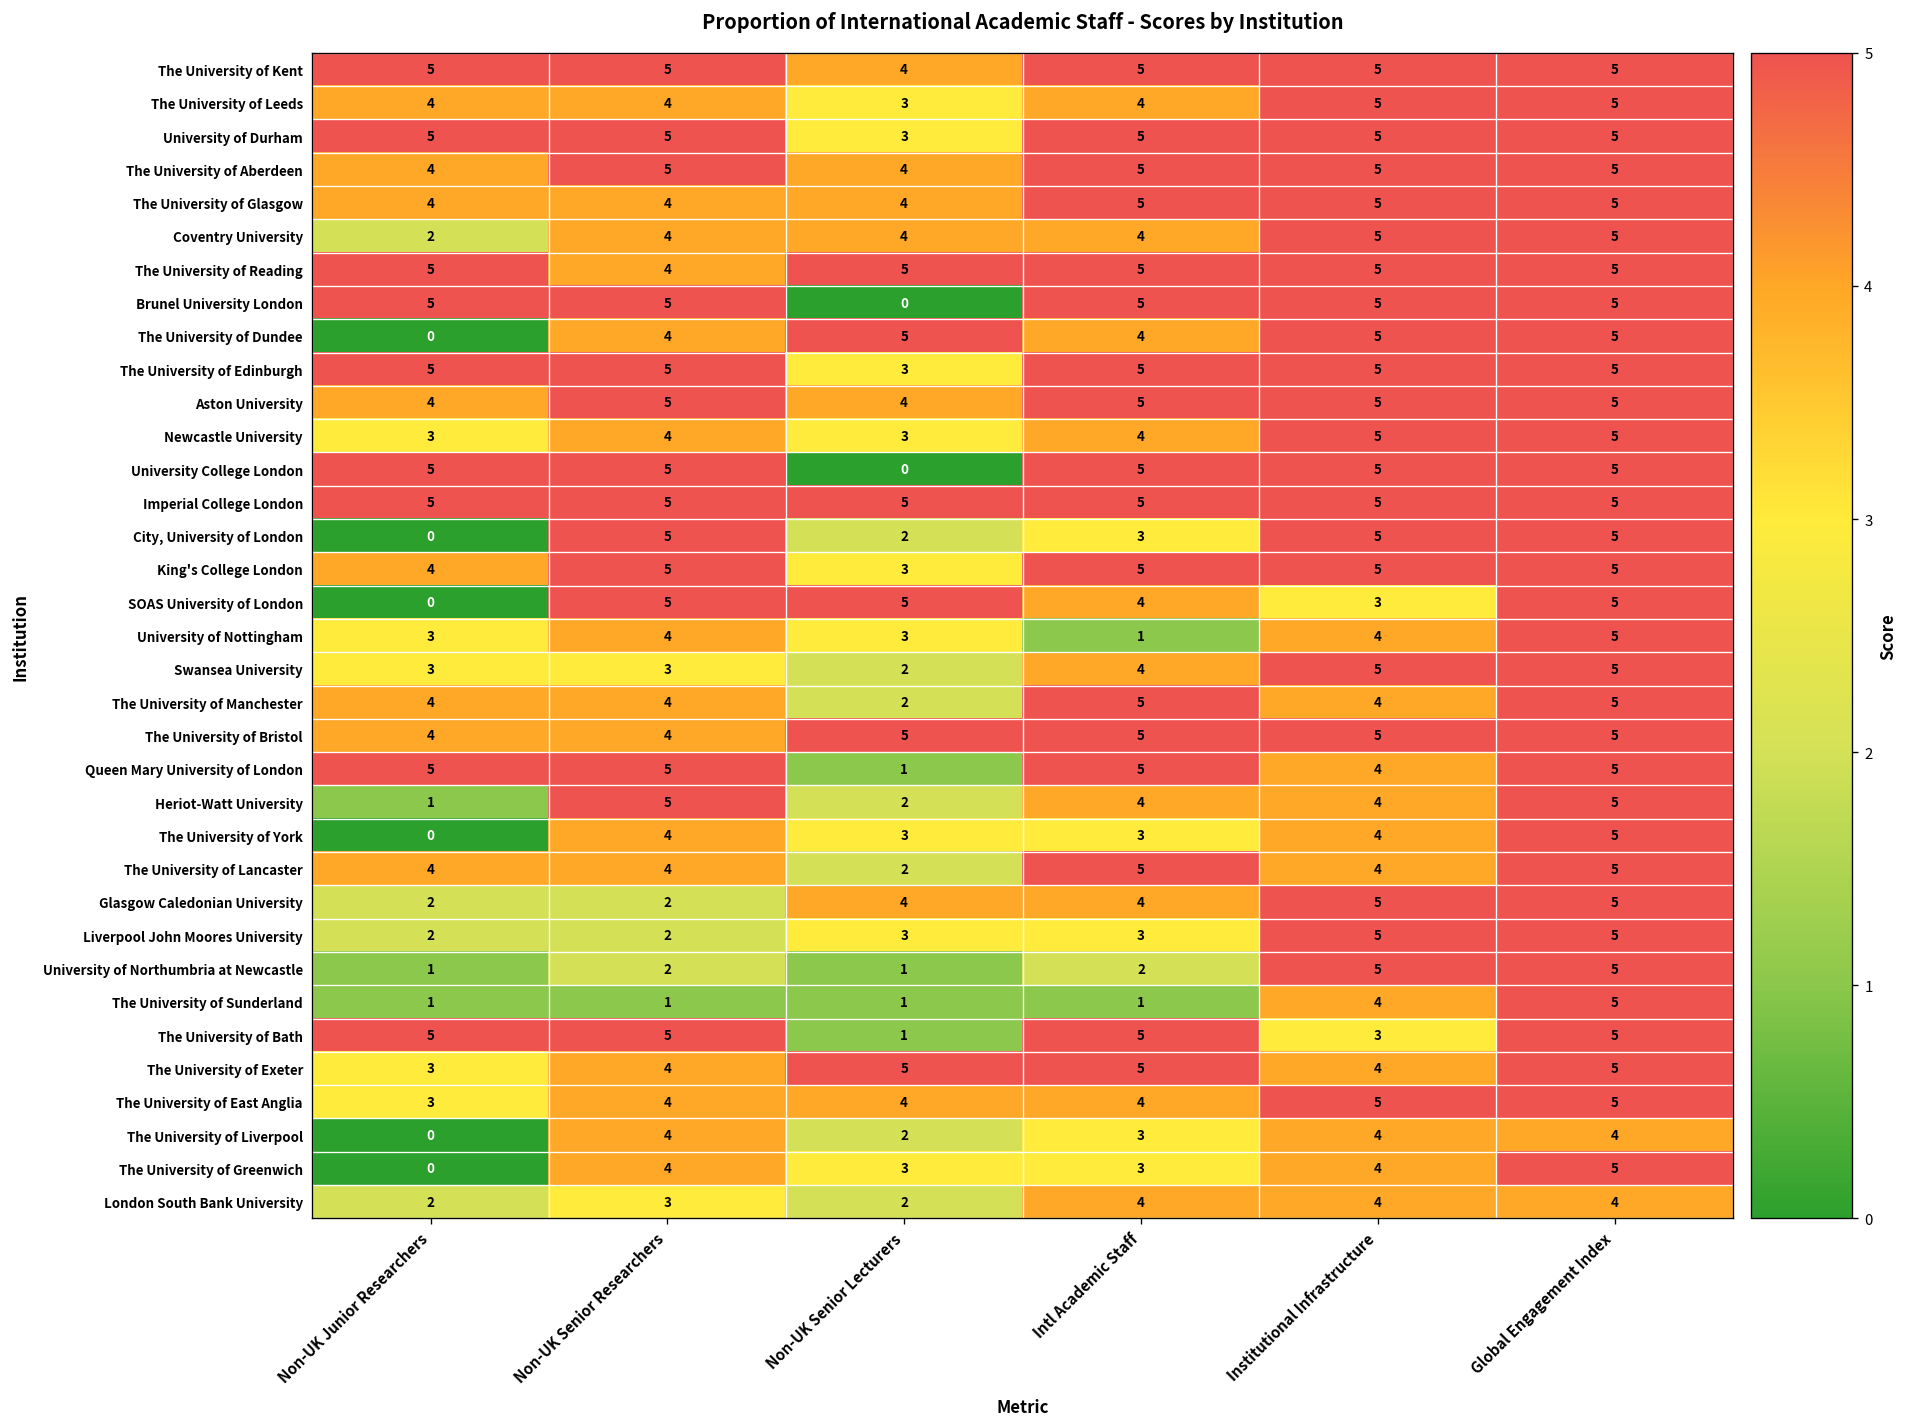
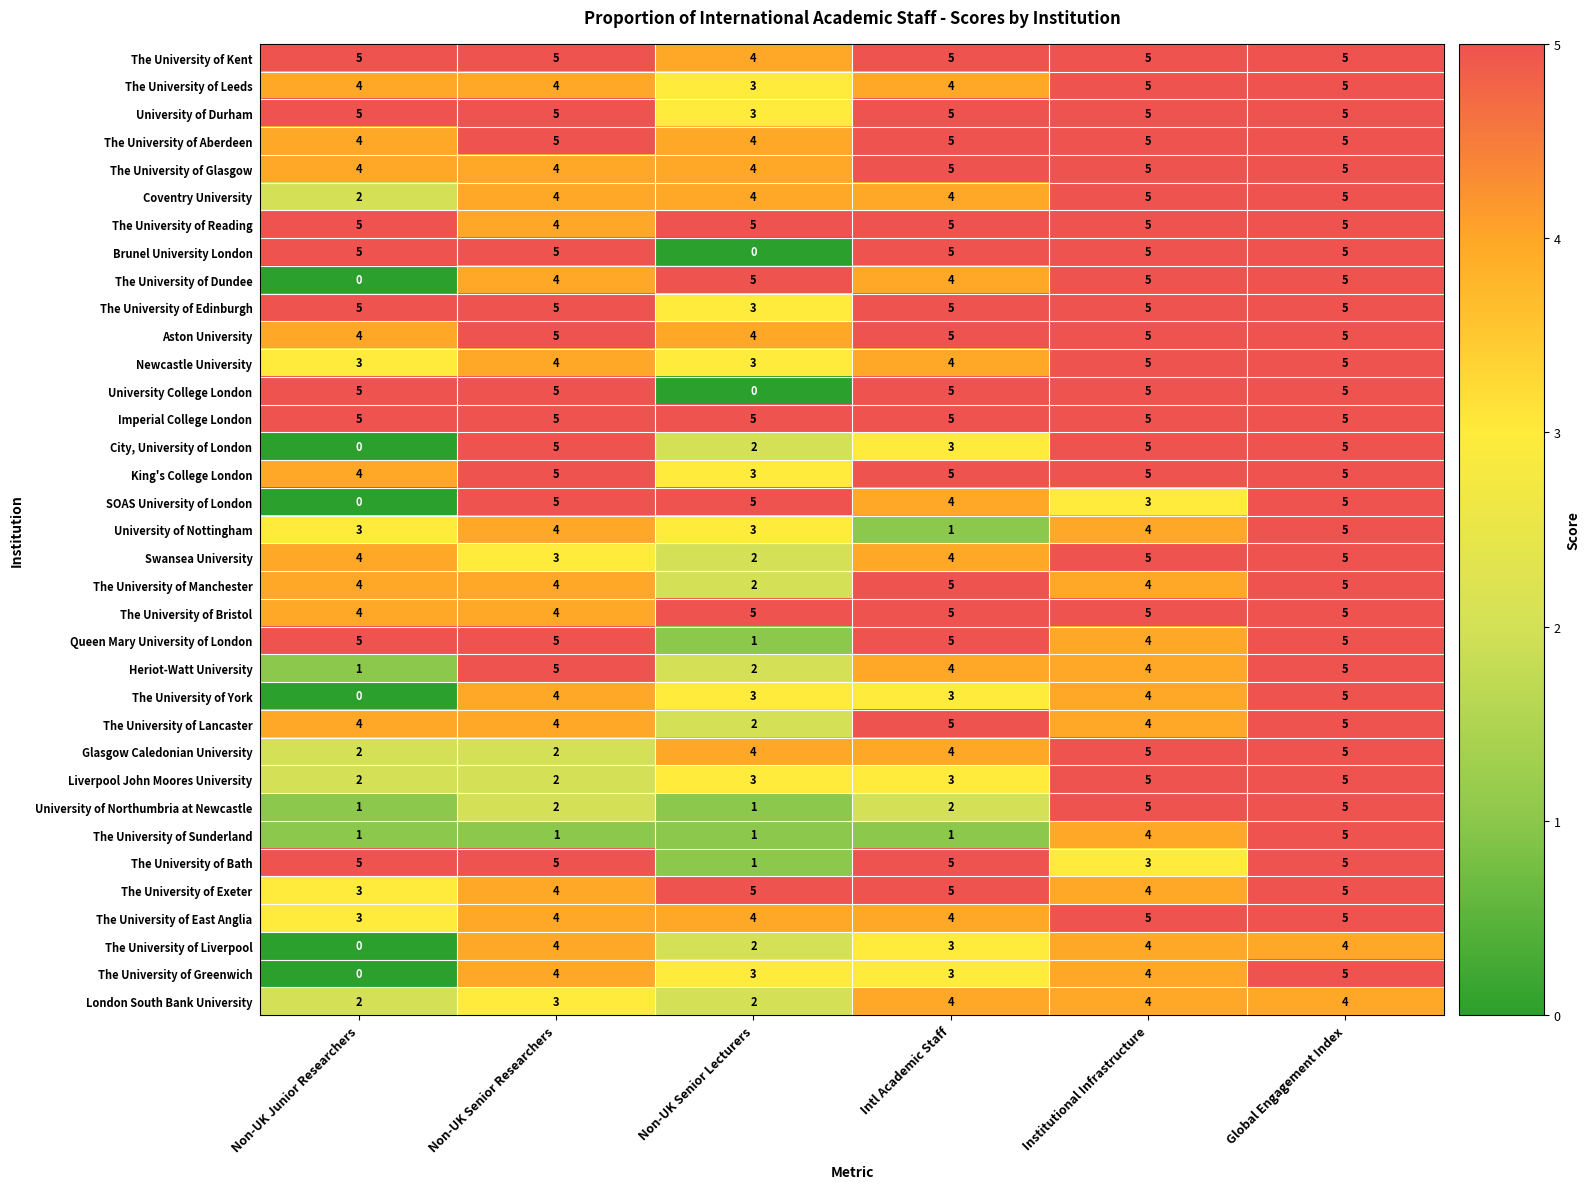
  {
    "Swansea University": {
-     "Non-UK Junior Researchers": 3,
+     "Non-UK Junior Researchers": 4,
      "Non-UK Senior Researchers": 3,
      "Non-UK Senior Lecturers": 2,
      "Intl Academic Staff": 4,
      "Institutional Infrastructure": 5,
      "Global Engagement Index": 5
    }
  }
